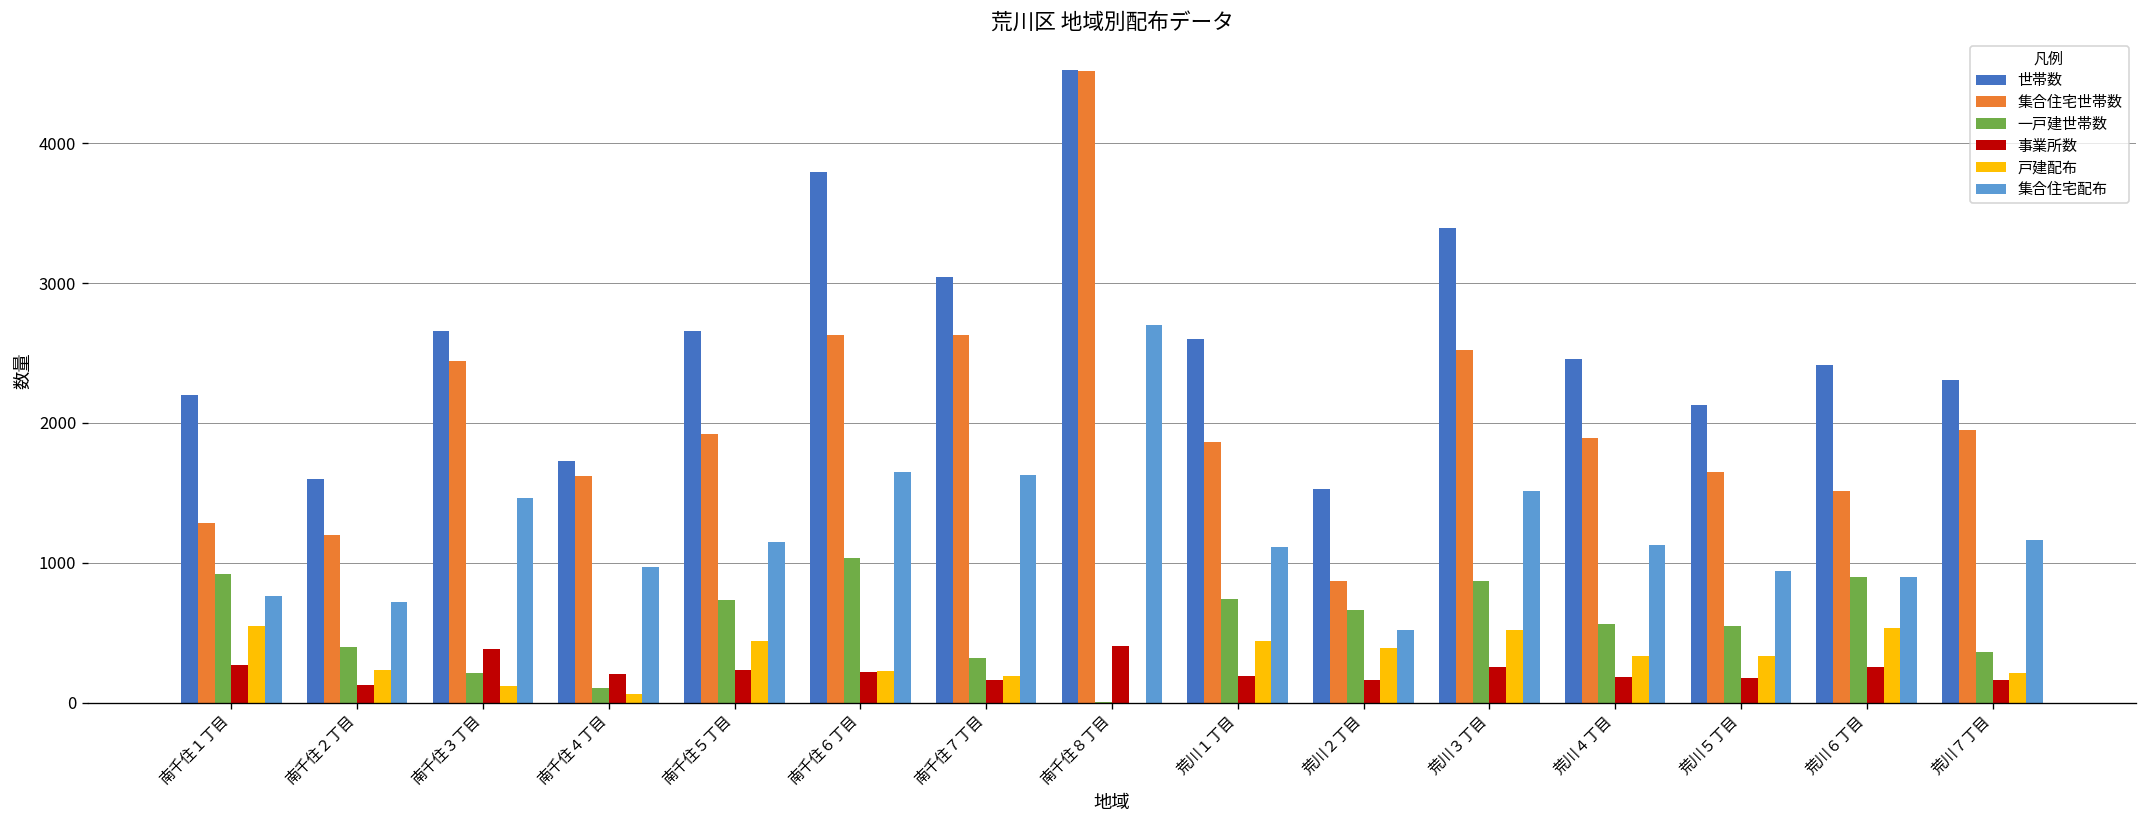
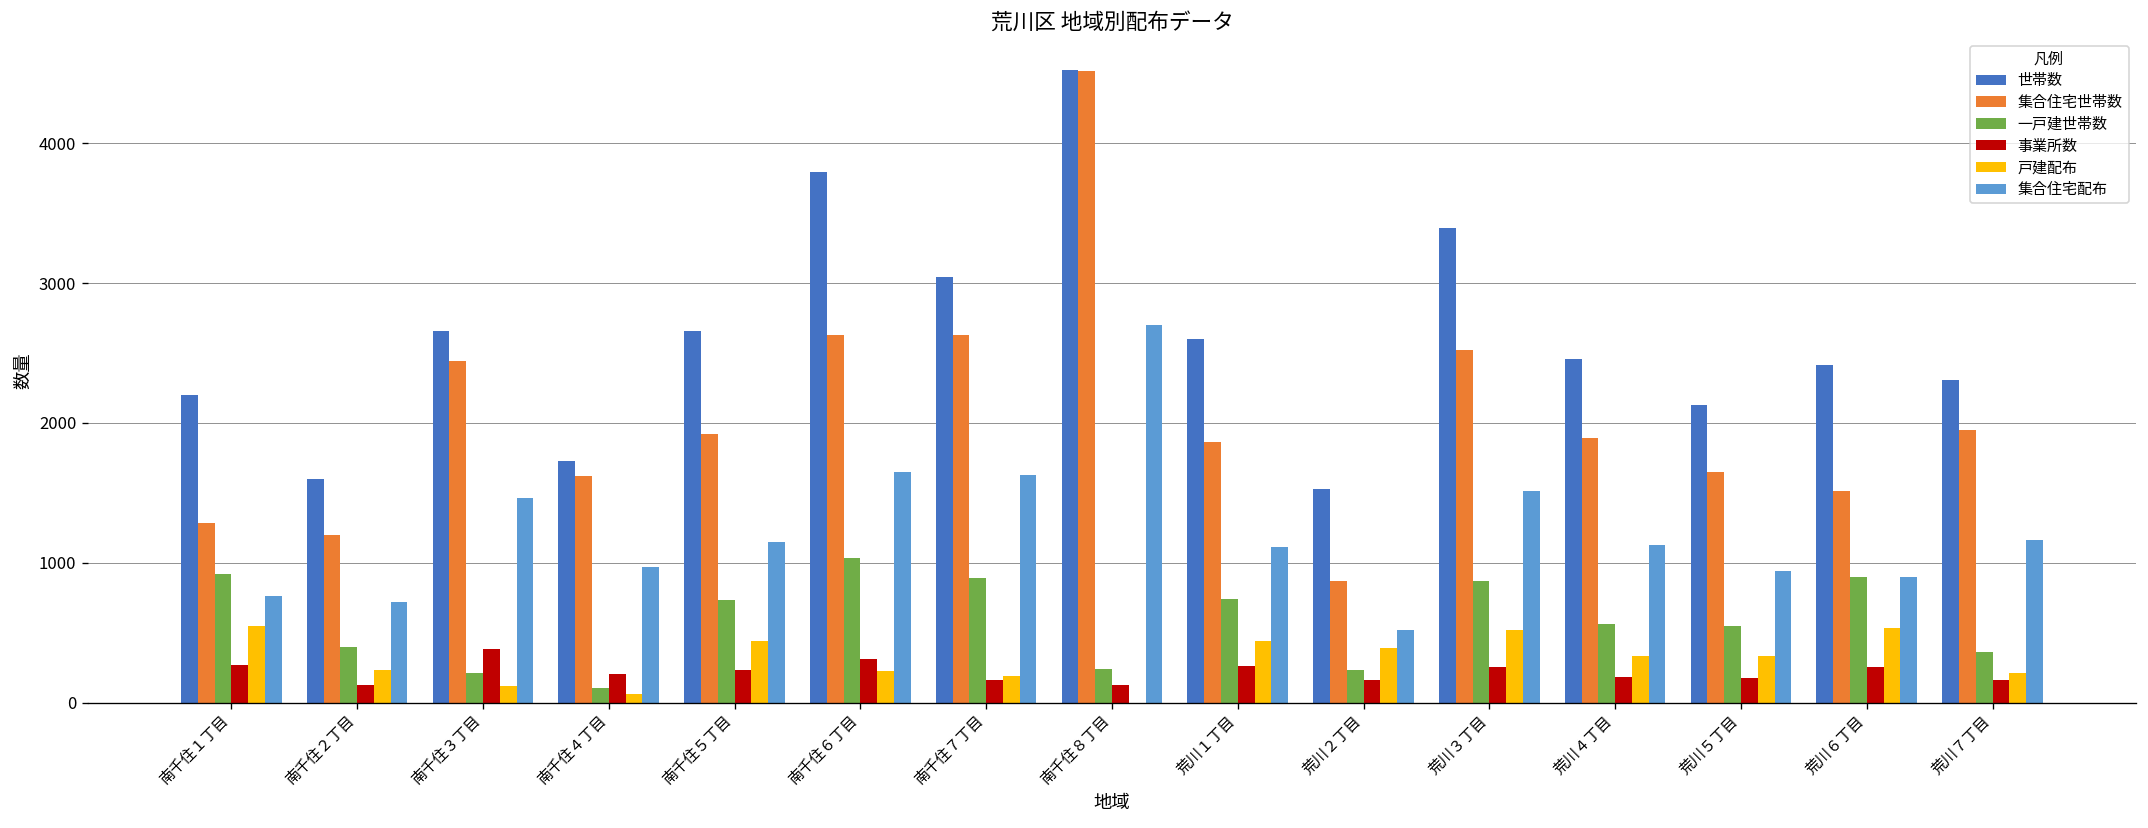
  {
    "集合住宅世帯数": {
      "南千住１丁目": 1280,
      "南千住２丁目": 1200,
      "南千住３丁目": 2450,
      "南千住４丁目": 1620,
      "南千住５丁目": 1920,
      "南千住６丁目": 2630,
      "南千住７丁目": 2630,
      "南千住８丁目": 4520,
      "荒川１丁目": 1860,
      "荒川２丁目": 870,
      "荒川３丁目": 2520,
      "荒川４丁目": 1890,
      "荒川５丁目": 1650,
      "荒川６丁目": 1510,
      "荒川７丁目": 1950
    },
    "一戸建世帯数": {
      "南千住１丁目": 920,
      "南千住２丁目": 400,
      "南千住３丁目": 210,
      "南千住４丁目": 100,
      "南千住５丁目": 740,
      "南千住６丁目": 1030,
-     "南千住７丁目": 320,
-     "南千住８丁目": 10,
+     "南千住７丁目": 890,
+     "南千住８丁目": 240,
      "荒川１丁目": 740,
-     "荒川２丁目": 660,
+     "荒川２丁目": 240,
      "荒川３丁目": 870,
      "荒川４丁目": 560,
      "荒川５丁目": 550,
      "荒川６丁目": 900,
      "荒川７丁目": 360
    },
    "事業所数": {
      "南千住１丁目": 270,
      "南千住２丁目": 130,
      "南千住３丁目": 380,
      "南千住４丁目": 200,
      "南千住５丁目": 230,
-     "南千住６丁目": 220,
+     "南千住６丁目": 310,
      "南千住７丁目": 160,
-     "南千住８丁目": 410,
-     "荒川１丁目": 190,
+     "南千住８丁目": 120,
+     "荒川１丁目": 260,
      "荒川２丁目": 160,
      "荒川３丁目": 260,
      "荒川４丁目": 180,
      "荒川５丁目": 180,
      "荒川６丁目": 260,
      "荒川７丁目": 160
    },
    "戸建配布": {
      "南千住１丁目": 550,
      "南千住２丁目": 230,
      "南千住３丁目": 120,
      "南千住４丁目": 60,
      "南千住５丁目": 440,
      "南千住６丁目": 230,
      "南千住７丁目": 190,
      "南千住８丁目": 0,
      "荒川１丁目": 440,
      "荒川２丁目": 390,
      "荒川３丁目": 520,
      "荒川４丁目": 330,
      "荒川５丁目": 330,
      "荒川６丁目": 530,
      "荒川７丁目": 210
    }
  }
